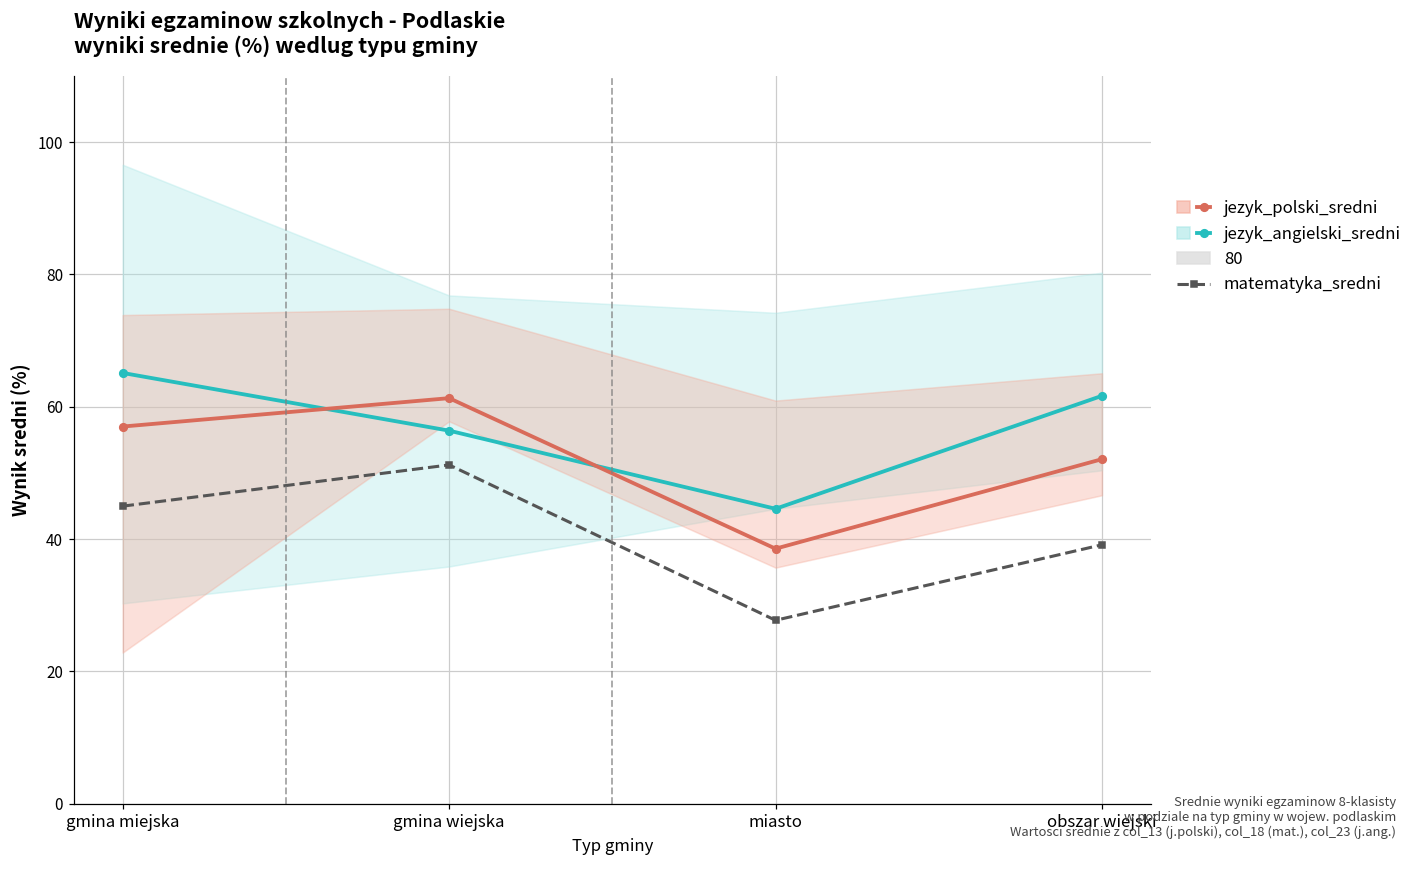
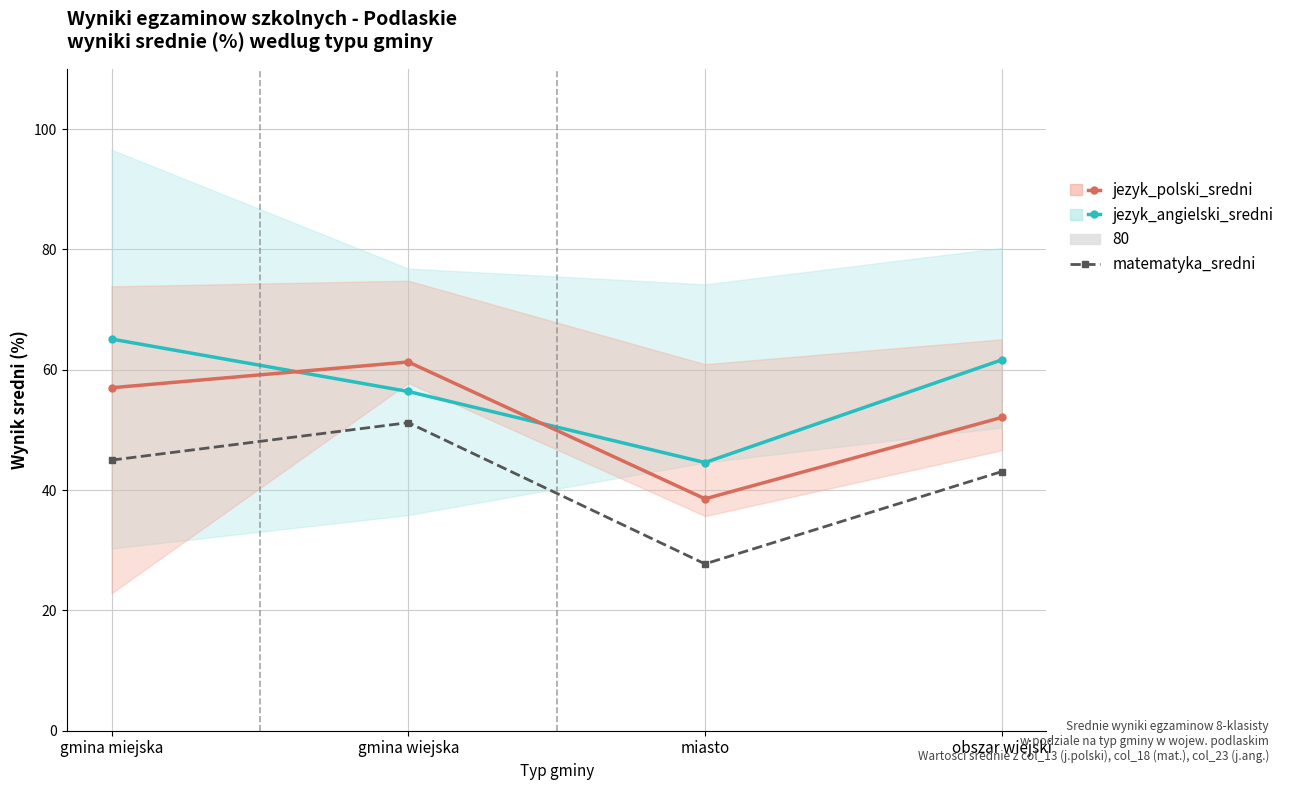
  {
    "matematyka_sredni": {
      "gmina miejska": 45,
      "gmina wiejska": 51,
      "miasto": 28,
-     "obszar wiejski": 39
+     "obszar wiejski": 43
    }
  }
